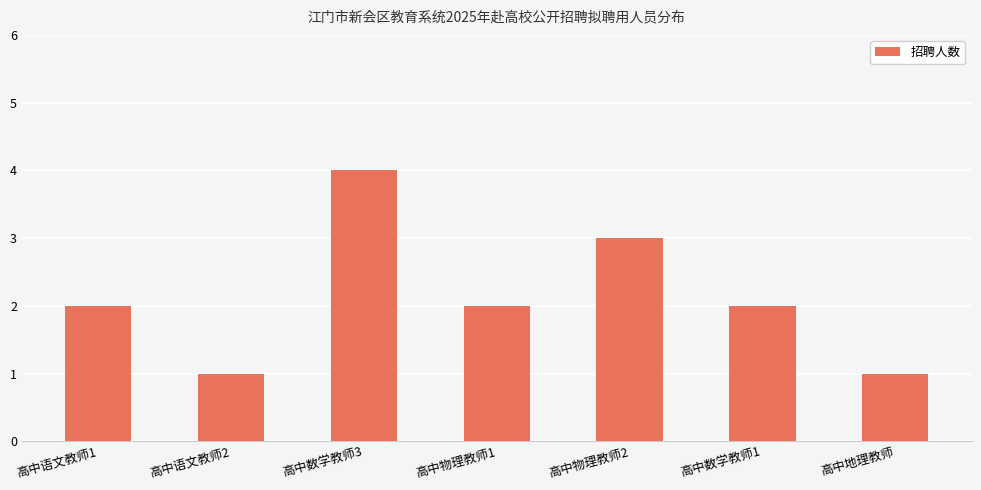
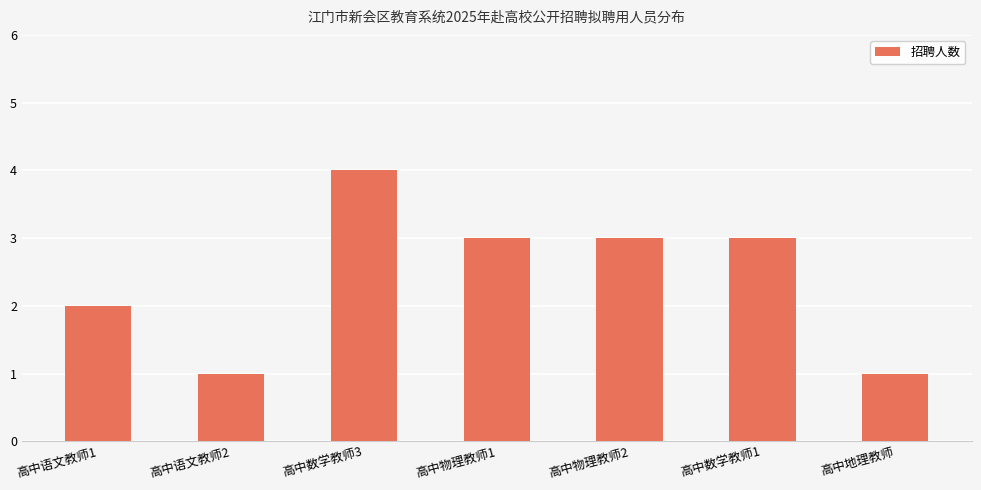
  {
    "高中语文教师1": 2,
    "高中语文教师2": 1,
    "高中数学教师3": 4,
-   "高中物理教师1": 2,
+   "高中物理教师1": 3,
    "高中物理教师2": 3,
-   "高中数学教师1": 2,
+   "高中数学教师1": 3,
    "高中地理教师": 1
  }
